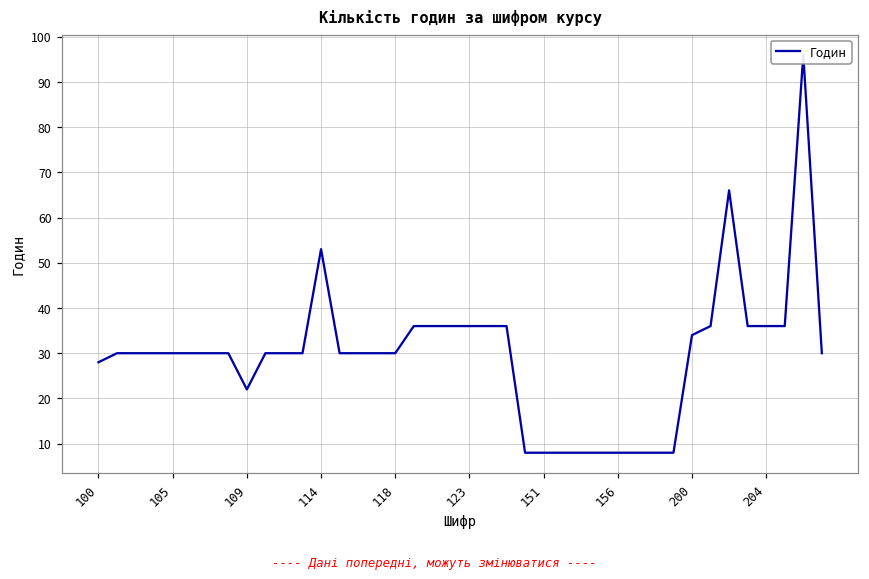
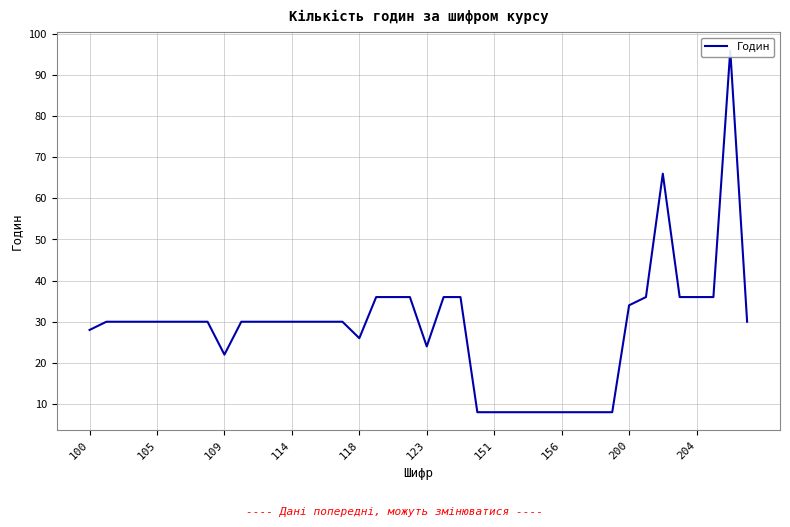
  {
    "100": 28,
    "105": 30,
    "109": 22,
-   "114": 53,
-   "118": 30,
-   "123": 36,
+   "114": 30,
+   "118": 26,
+   "123": 24,
    "151": 8,
    "156": 8,
    "200": 34,
    "204": 36
  }
